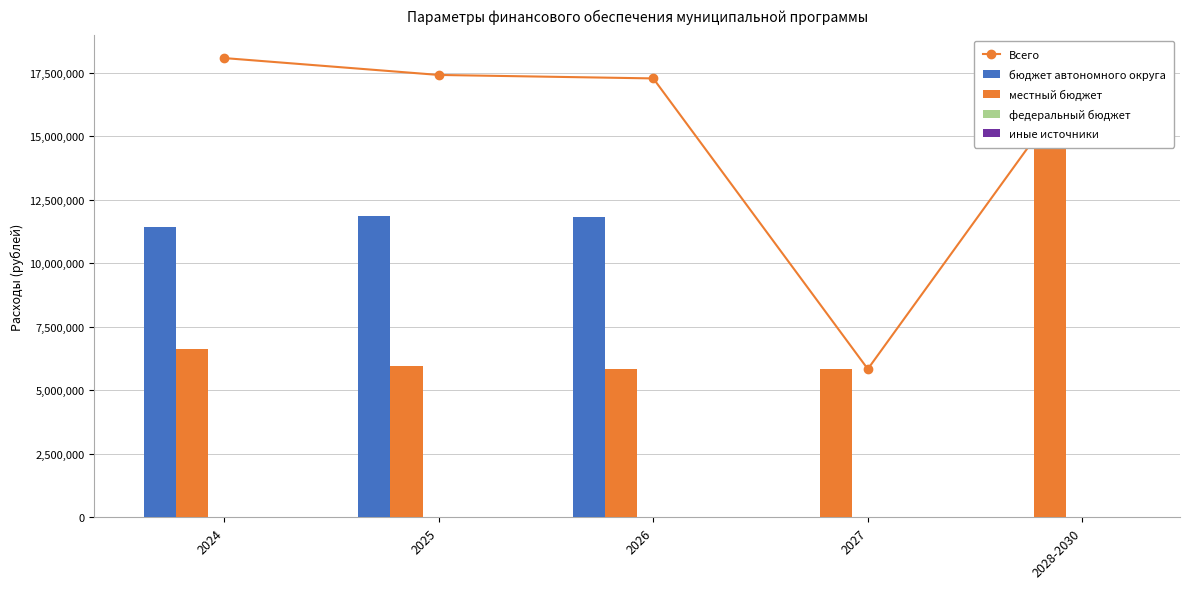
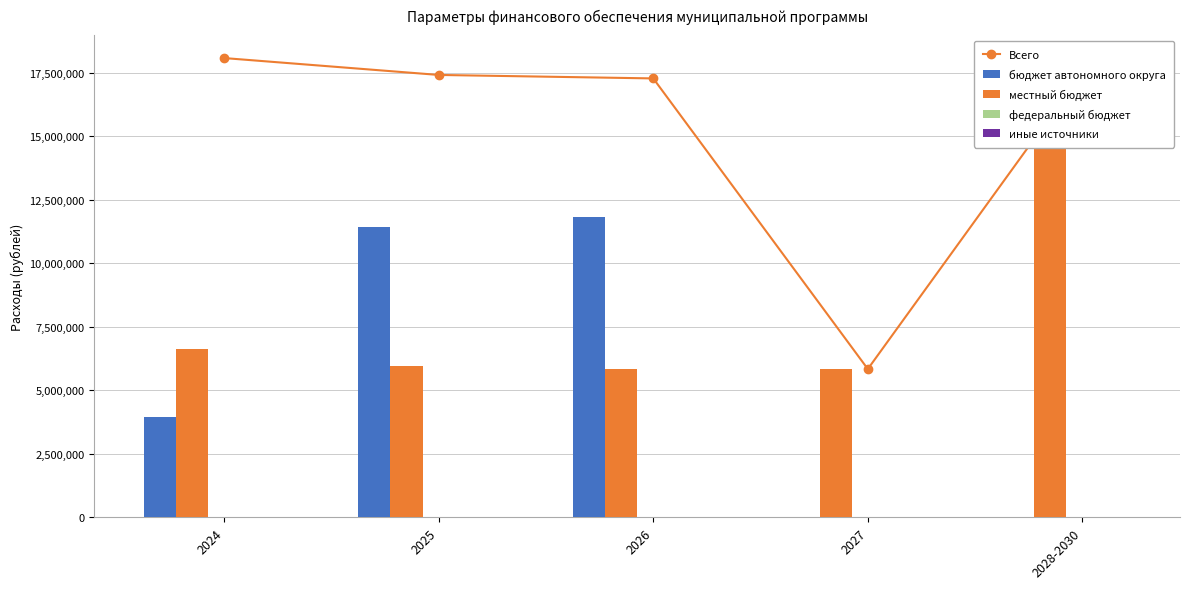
  {
    "бюджет автономного округа": {
-     "2024": "11,400,000",
-     "2025": "11,900,000",
+     "2024": "3,900,000",
+     "2025": "11,400,000",
      "2026": "11,800,000",
      "2027": "0",
      "2028-2030": "0"
    },
    "федеральный бюджет": {
      "2024": "0",
      "2025": "0",
      "2026": "0",
      "2027": "0",
      "2028-2030": "0"
    },
    "иные источники": {
      "2024": "0",
      "2025": "0",
      "2026": "0",
      "2027": "0",
      "2028-2030": "0"
    }
  }
